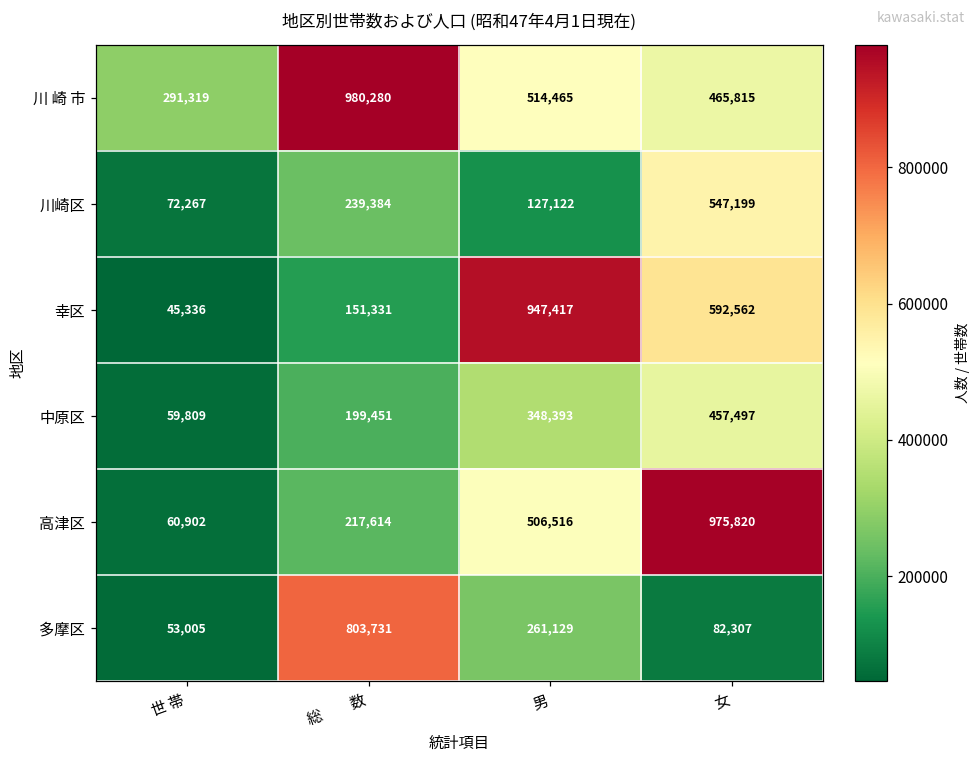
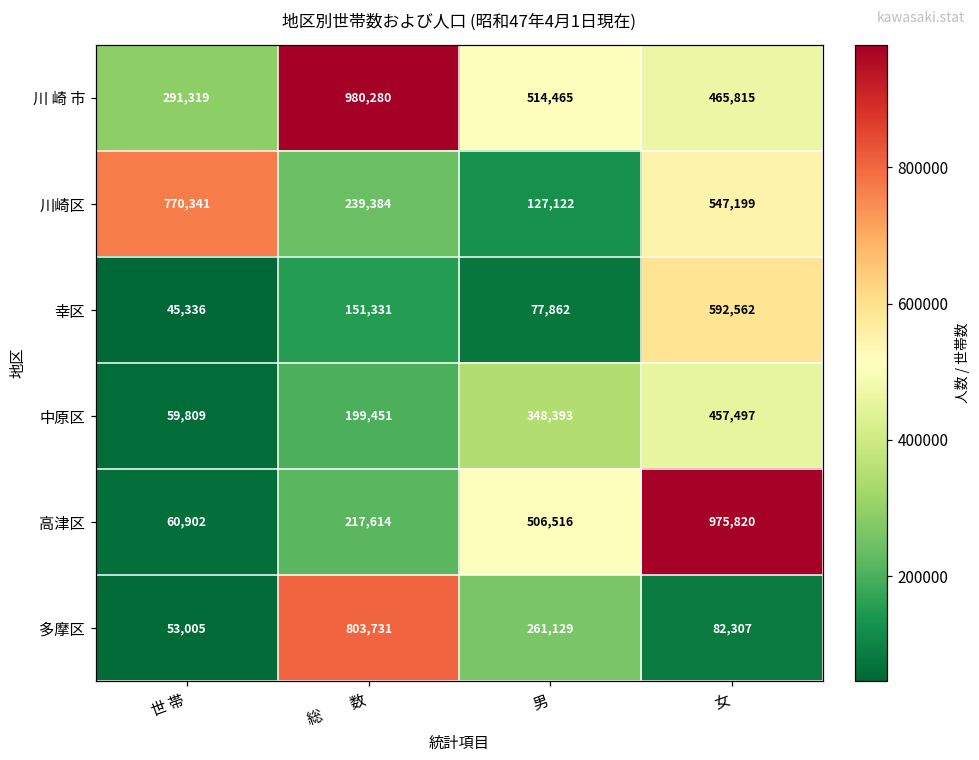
  {
    "川 崎 市": {
      "世 帯": "291,319",
      "総 数": "980,280",
      "男": "514,465",
      "女": "465,815"
    },
    "川崎区": {
-     "世 帯": "72,267",
+     "世 帯": "770,341",
      "総 数": "239,384",
      "男": "127,122",
      "女": "547,199"
    },
    "幸区": {
      "世 帯": "45,336",
      "総 数": "151,331",
-     "男": "947,417",
+     "男": "77,862",
      "女": "592,562"
    },
    "中原区": {
      "世 帯": "59,809",
      "総 数": "199,451",
      "男": "348,393",
      "女": "457,497"
    },
    "高津区": {
      "世 帯": "60,902",
      "総 数": "217,614",
      "男": "506,516",
      "女": "975,820"
    },
    "多摩区": {
      "世 帯": "53,005",
      "総 数": "803,731",
      "男": "261,129",
      "女": "82,307"
    }
  }
